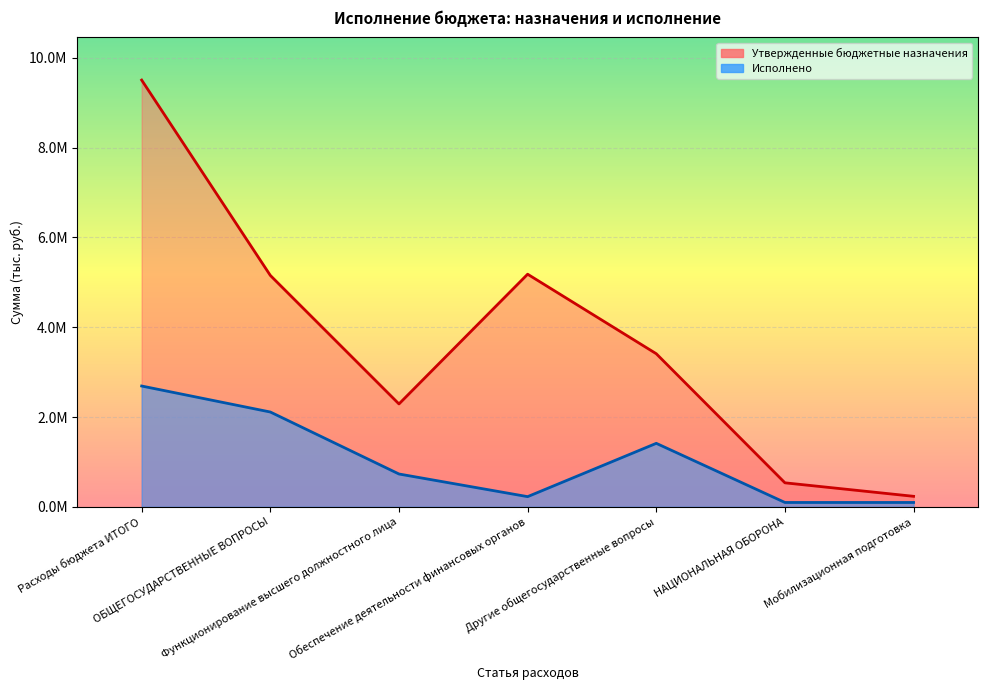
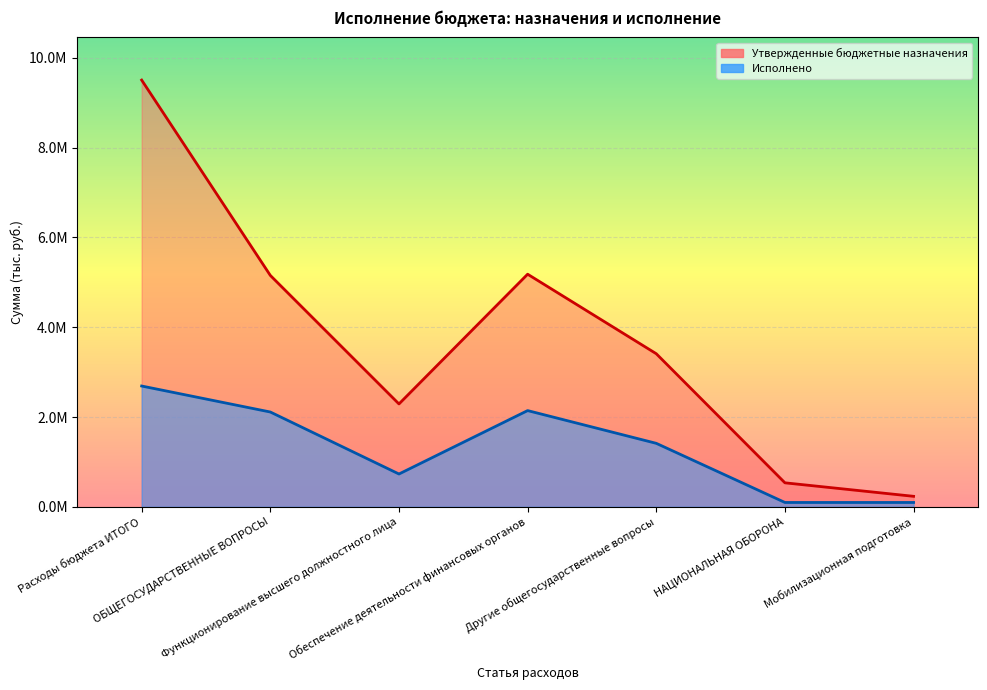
  {
    "Утвержденные бюджетные назначения": {
      "Расходы бюджета ИТОГО": 9500000,
      "ОБЩЕГОСУДАРСТВЕННЫЕ ВОПРОСЫ": 5200000,
      "Функционирование высшего должностного лица": 2300000,
      "Обеспечение деятельности финансовых органов": 5200000,
      "Другие общегосударственные вопросы": 3400000,
      "НАЦИОНАЛЬНАЯ ОБОРОНА": 500000,
      "Мобилизационная подготовка": 200000
    },
    "Исполнено": {
      "Расходы бюджета ИТОГО": 2700000,
      "ОБЩЕГОСУДАРСТВЕННЫЕ ВОПРОСЫ": 2100000,
      "Функционирование высшего должностного лица": 700000,
-     "Обеспечение деятельности финансовых органов": 200000,
+     "Обеспечение деятельности финансовых органов": 2100000,
      "Другие общегосударственные вопросы": 1400000,
      "НАЦИОНАЛЬНАЯ ОБОРОНА": 100000,
      "Мобилизационная подготовка": 100000
    }
  }
